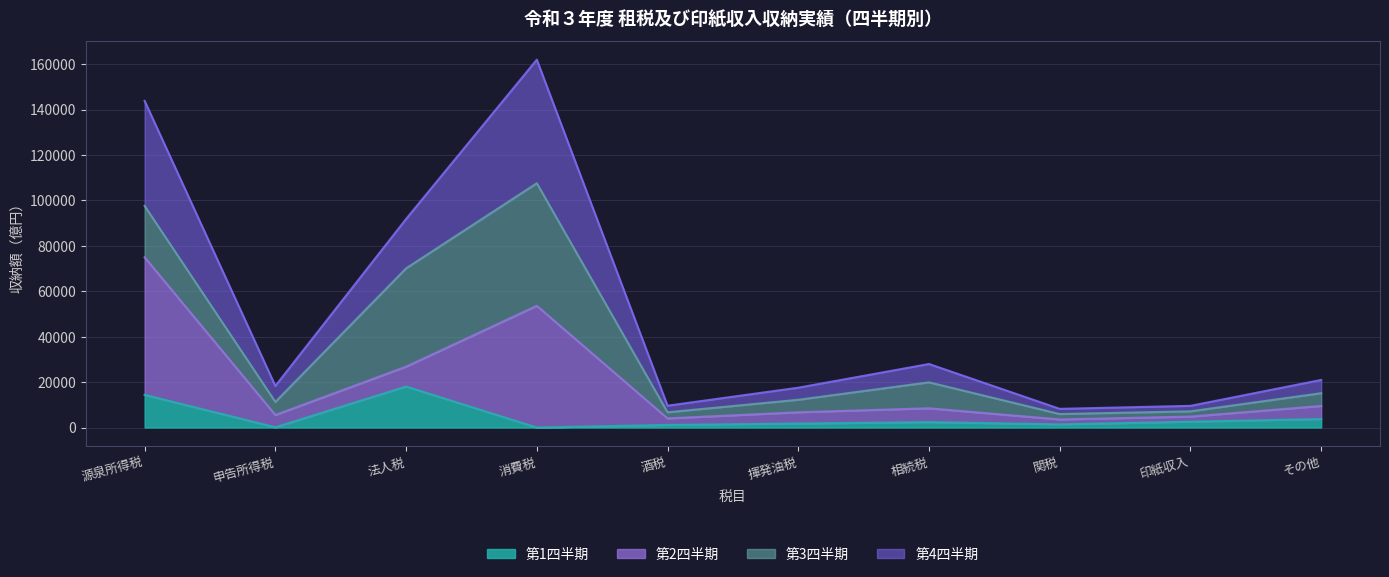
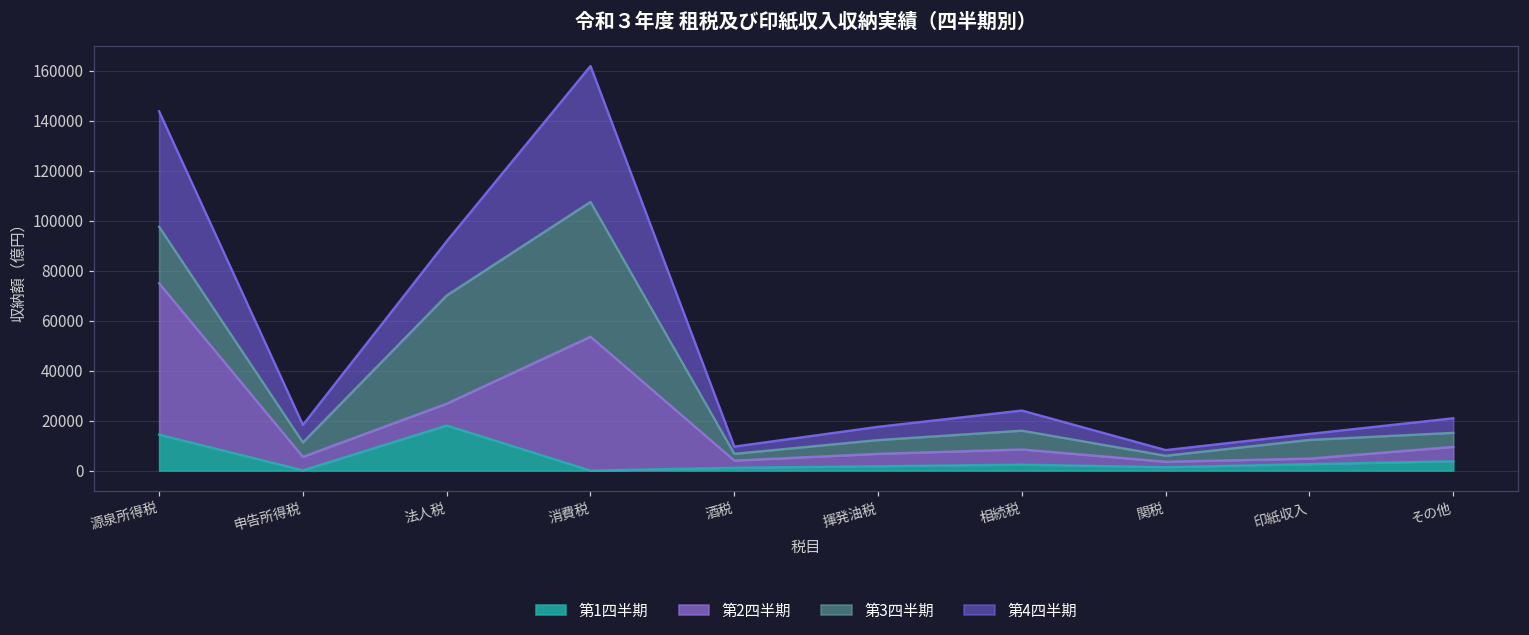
  {
    "第1四半期": {
      "源泉所得税": 14000,
      "申告所得税": 0,
      "法人税": 18000,
      "消費税": 0,
      "酒税": 1000,
      "揮発油税": 2000,
      "相続税": 2000,
      "関税": 1000,
      "印紙収入": 3000,
      "その他": 4000
    },
    "第3四半期": {
      "源泉所得税": 23000,
      "申告所得税": 6000,
      "法人税": 43000,
      "消費税": 54000,
      "酒税": 3000,
      "揮発油税": 6000,
-     "相続税": 11000,
+     "相続税": 8000,
      "関税": 2000,
-     "印紙収入": 2000,
+     "印紙収入": 7000,
      "その他": 6000
    }
  }
